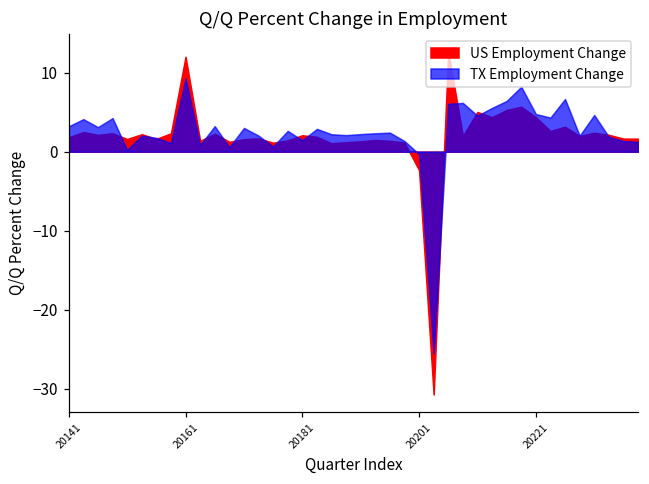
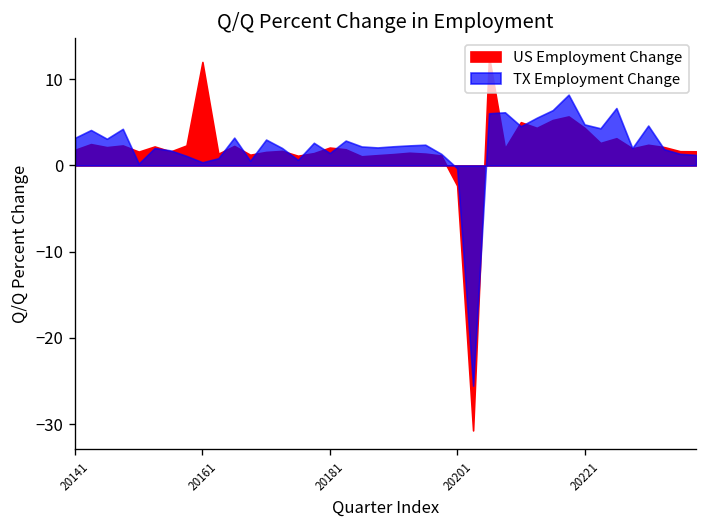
  {
    "US Employment Change": {
      "20141": 2,
      "20161": 12,
      "20181": 2,
      "20221": 4
    },
    "TX Employment Change": {
      "20141": 3,
-     "20161": 9,
+     "20161": 0,
      "20181": 1,
      "20221": 5
    }
  }
